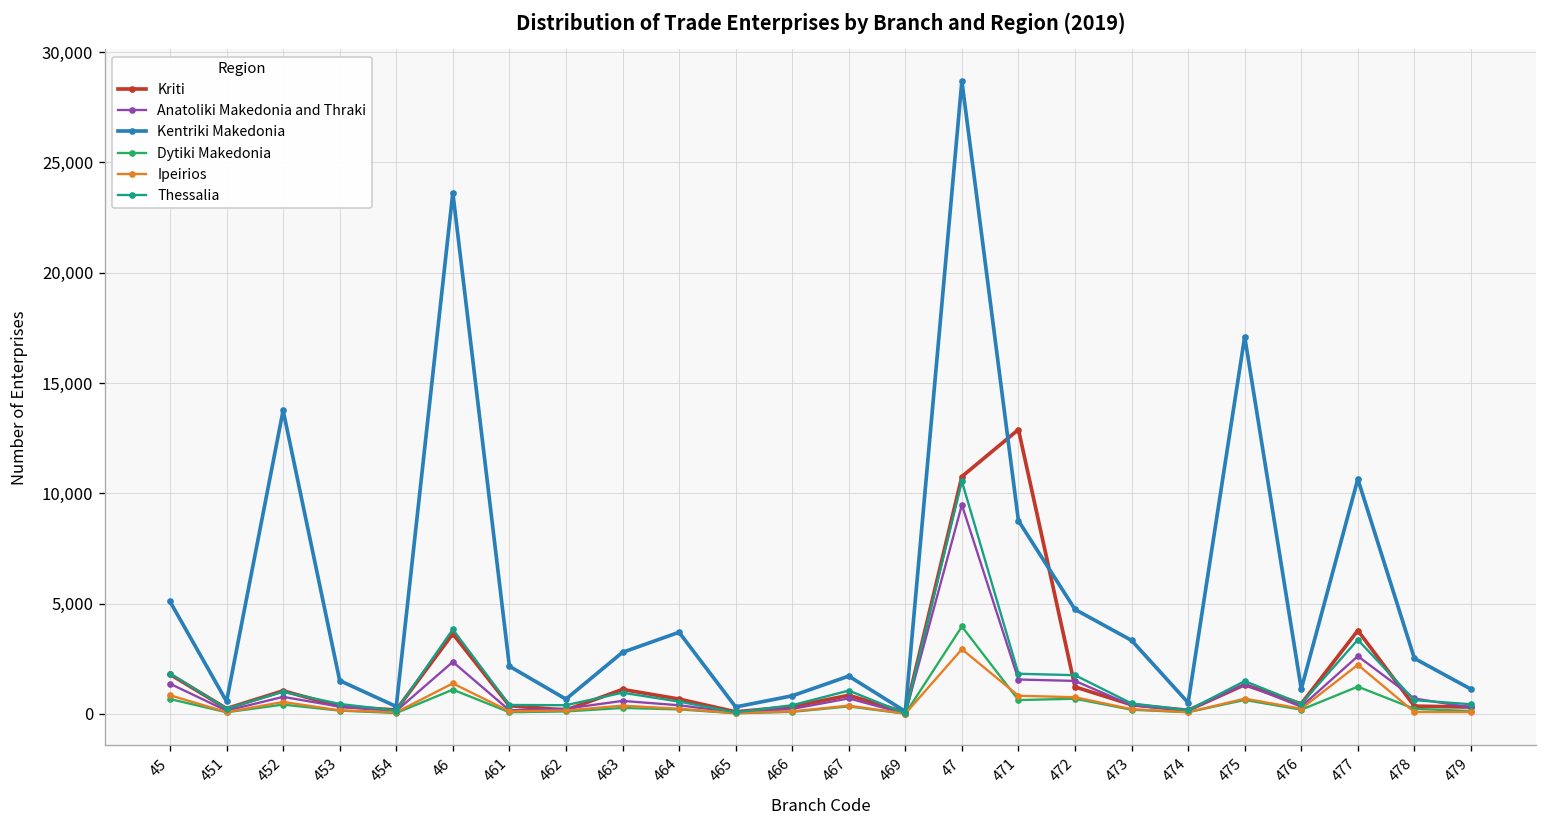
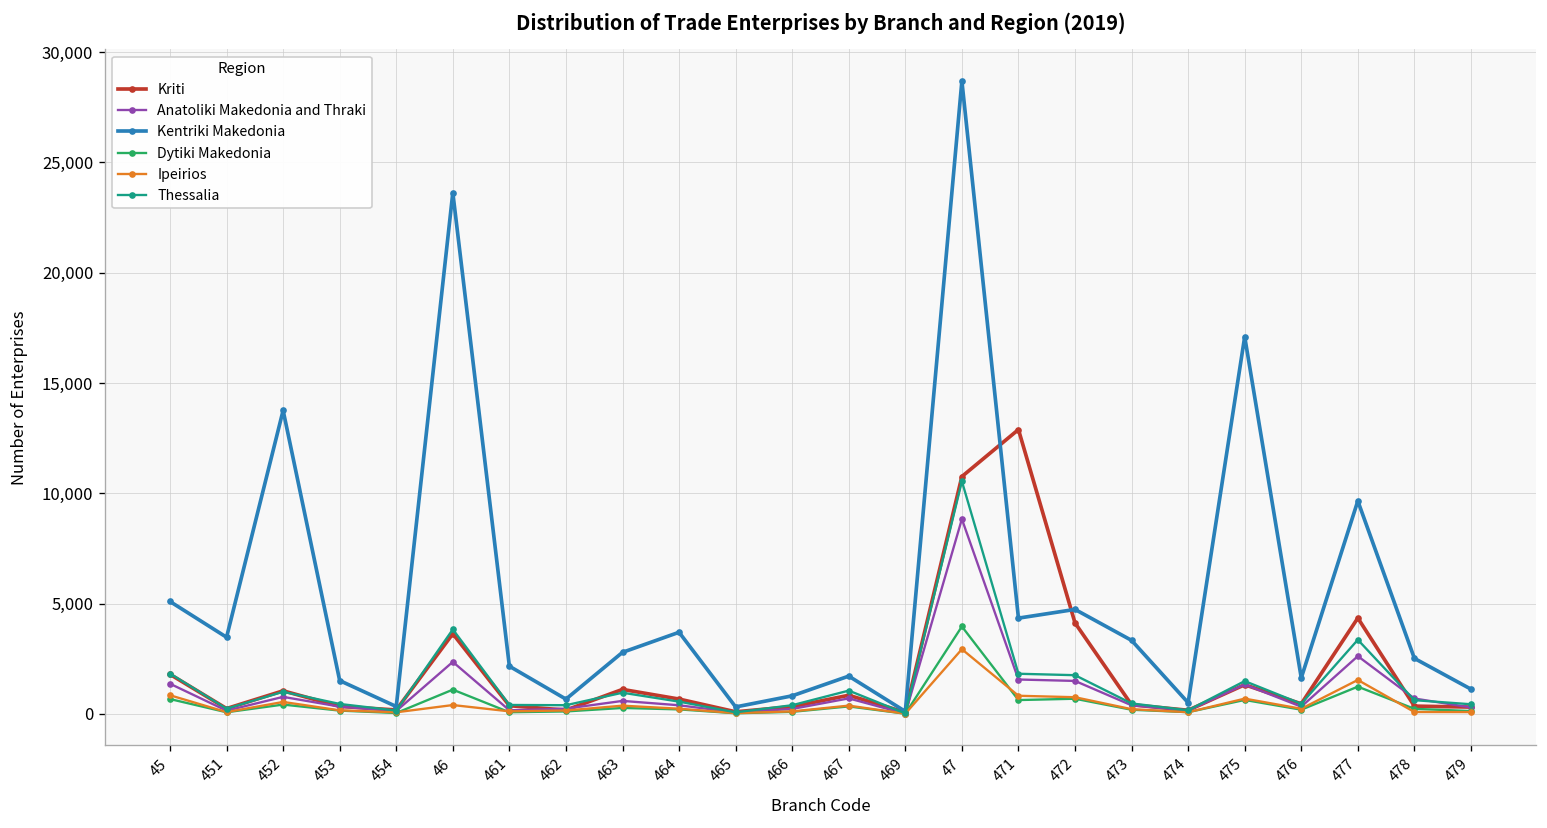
  {
    "Kriti": {
      "46": "3,600",
      "463": "1,100",
      "467": "800",
      "47": "10,800",
      "471": "12,900",
-     "472": "1,200",
-     "477": "3,800"
+     "472": "4,100",
+     "477": "4,300"
    },
    "Anatoliki Makedonia and Thraki": {
      "45": "1,400",
      "452": "800",
      "46": "2,400",
      "463": "600",
      "464": "400",
      "467": "700",
-     "47": "9,500",
+     "47": "8,800",
      "471": "1,600",
      "472": "1,500",
      "477": "2,600"
    },
    "Kentriki Makedonia": {
      "45": "5,100",
-     "451": "600",
+     "451": "3,500",
      "452": "13,800",
      "453": "1,500",
      "454": "300",
      "46": "23,600",
      "461": "2,200",
      "462": "700",
      "463": "2,800",
      "464": "3,700",
      "465": "300",
      "466": "800",
      "467": "1,700",
      "47": "28,700",
-     "471": "8,800",
+     "471": "4,300",
      "472": "4,700",
      "473": "3,300",
      "474": "500",
      "475": "17,100",
-     "476": "1,100",
-     "477": "10,600",
+     "476": "1,600",
+     "477": "9,700",
      "478": "2,500",
      "479": "1,100"
    },
    "Ipeirios": {
      "45": "800",
-     "46": "1,400",
+     "46": "400",
      "47": "2,900",
      "471": "800",
-     "477": "2,200",
+     "477": "1,500",
      "478": "100"
    }
  }
